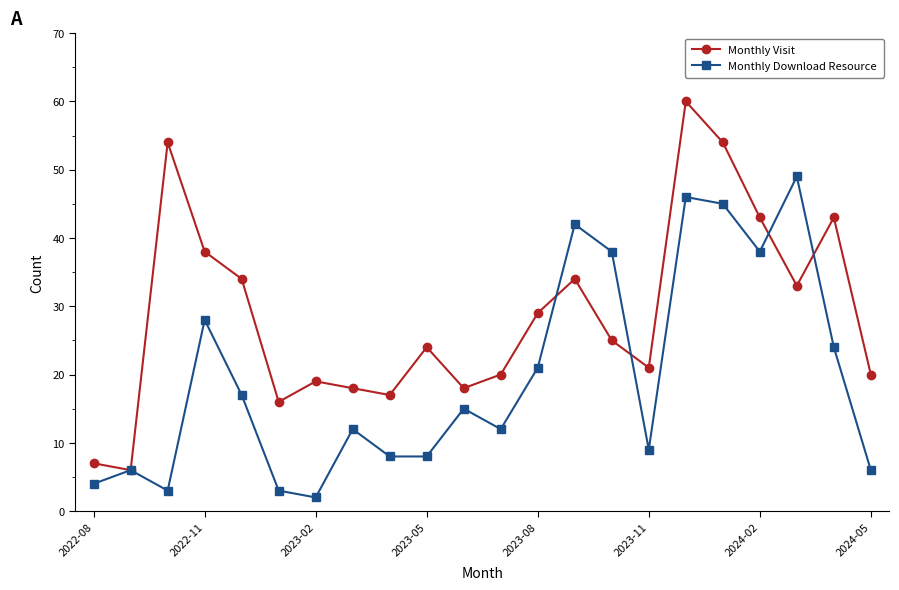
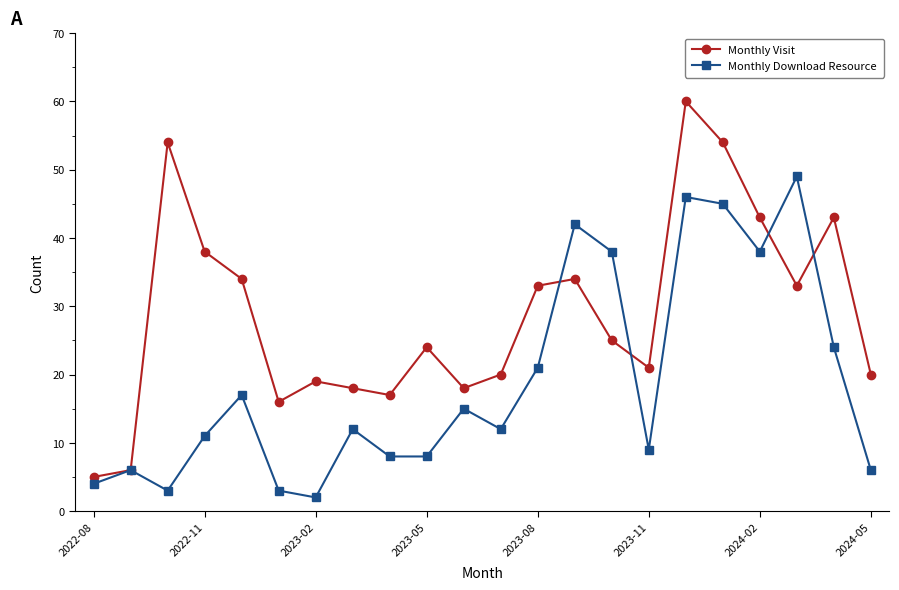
  {
    "Monthly Visit": {
-     "2022-08": 7,
+     "2022-08": 5,
      "2022-11": 38,
      "2023-02": 19,
      "2023-05": 24,
-     "2023-08": 29,
+     "2023-08": 33,
      "2023-11": 21,
      "2024-02": 43,
      "2024-05": 20
    },
    "Monthly Download Resource": {
      "2022-08": 4,
-     "2022-11": 28,
+     "2022-11": 11,
      "2023-02": 2,
      "2023-05": 8,
      "2023-08": 21,
      "2023-11": 9,
      "2024-02": 38,
      "2024-05": 6
    }
  }
